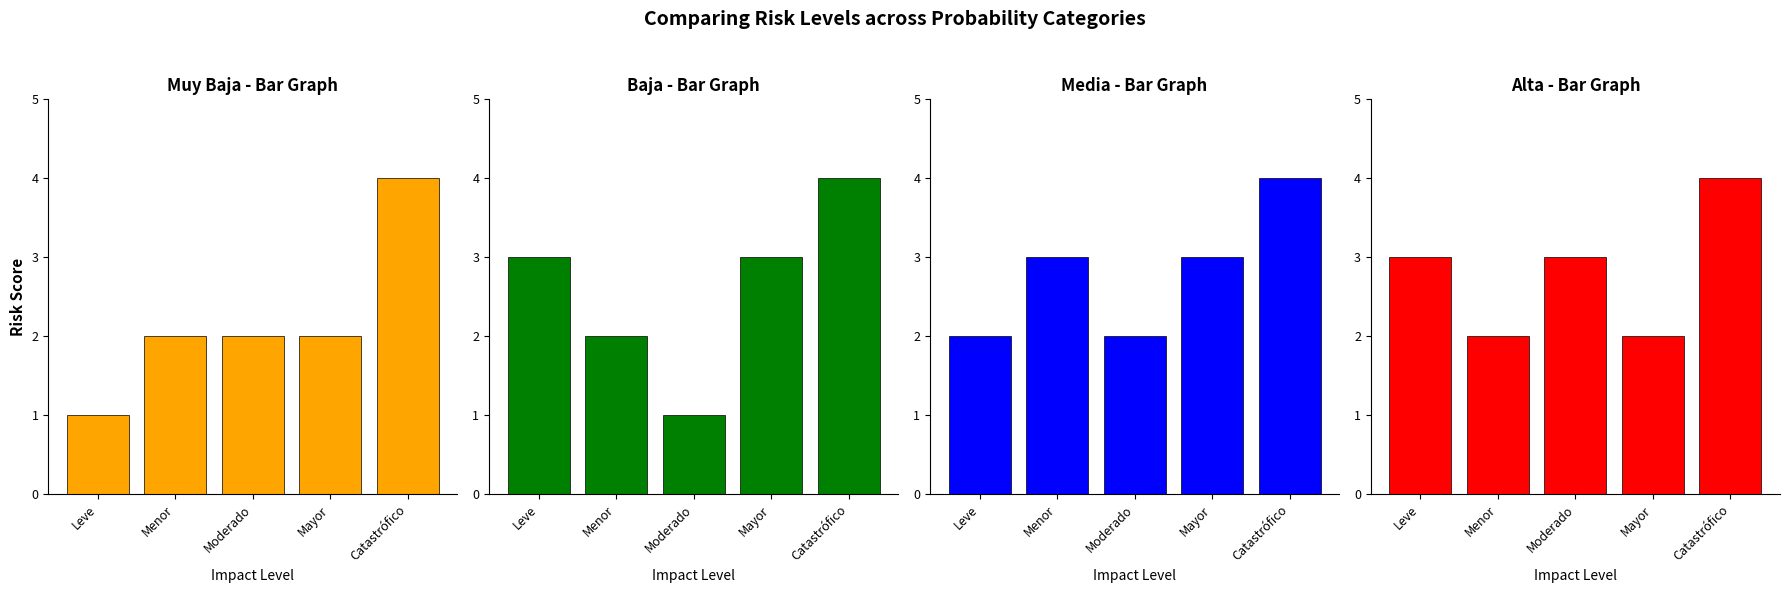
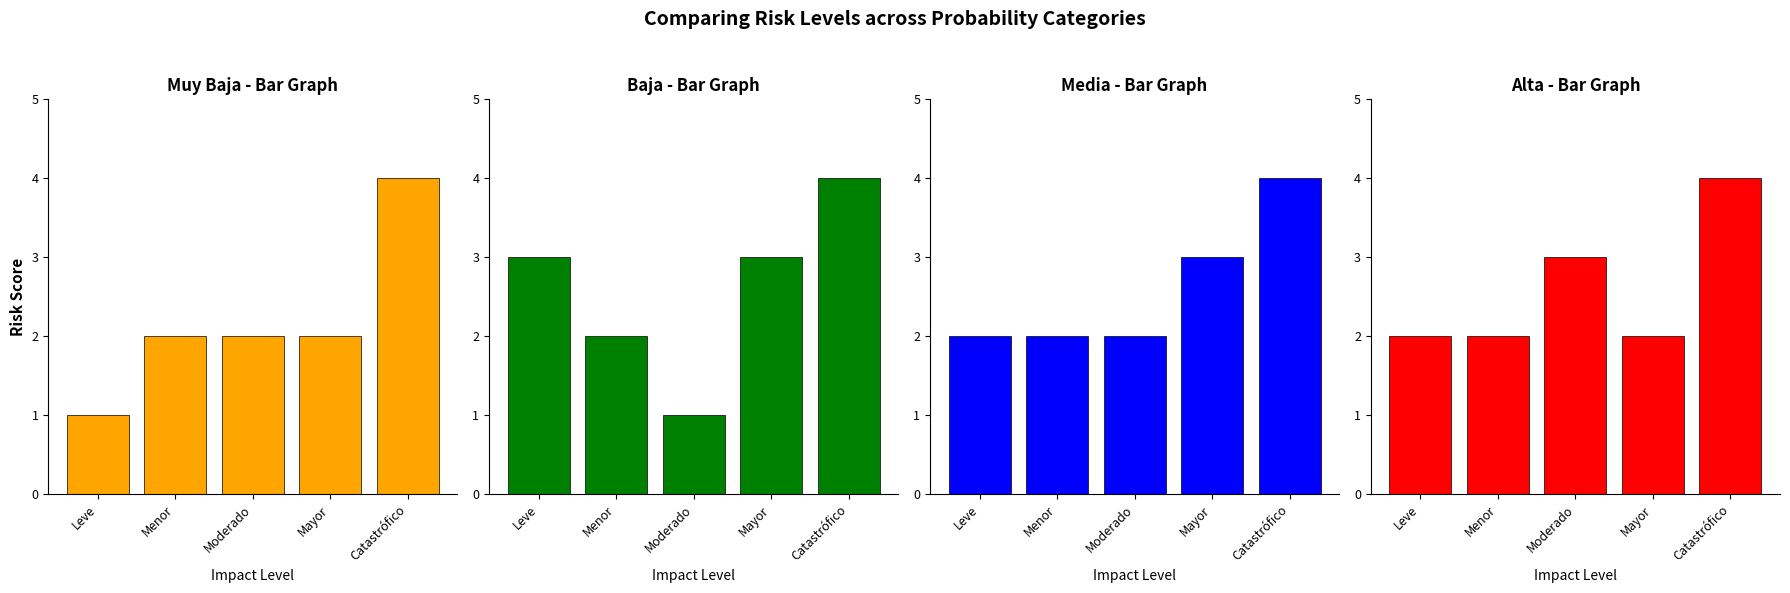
  {
    "Muy Baja - Bar Graph": {
      "Leve": 1.0,
      "Menor": 2.0,
      "Moderado": 2.0,
      "Mayor": 2.0,
      "Catastrófico": 4.0
    },
    "Baja - Bar Graph": {
      "Leve": 3.0,
      "Menor": 2.0,
      "Moderado": 1.0,
      "Mayor": 3.0,
      "Catastrófico": 4.0
    },
    "Media - Bar Graph": {
      "Leve": 2,
-     "Menor": 3,
+     "Menor": 2,
      "Moderado": 2,
      "Mayor": 3,
      "Catastrófico": 4
    },
    "Alta - Bar Graph": {
-     "Leve": 3,
+     "Leve": 2,
      "Menor": 2,
      "Moderado": 3,
      "Mayor": 2,
      "Catastrófico": 4
    }
  }
